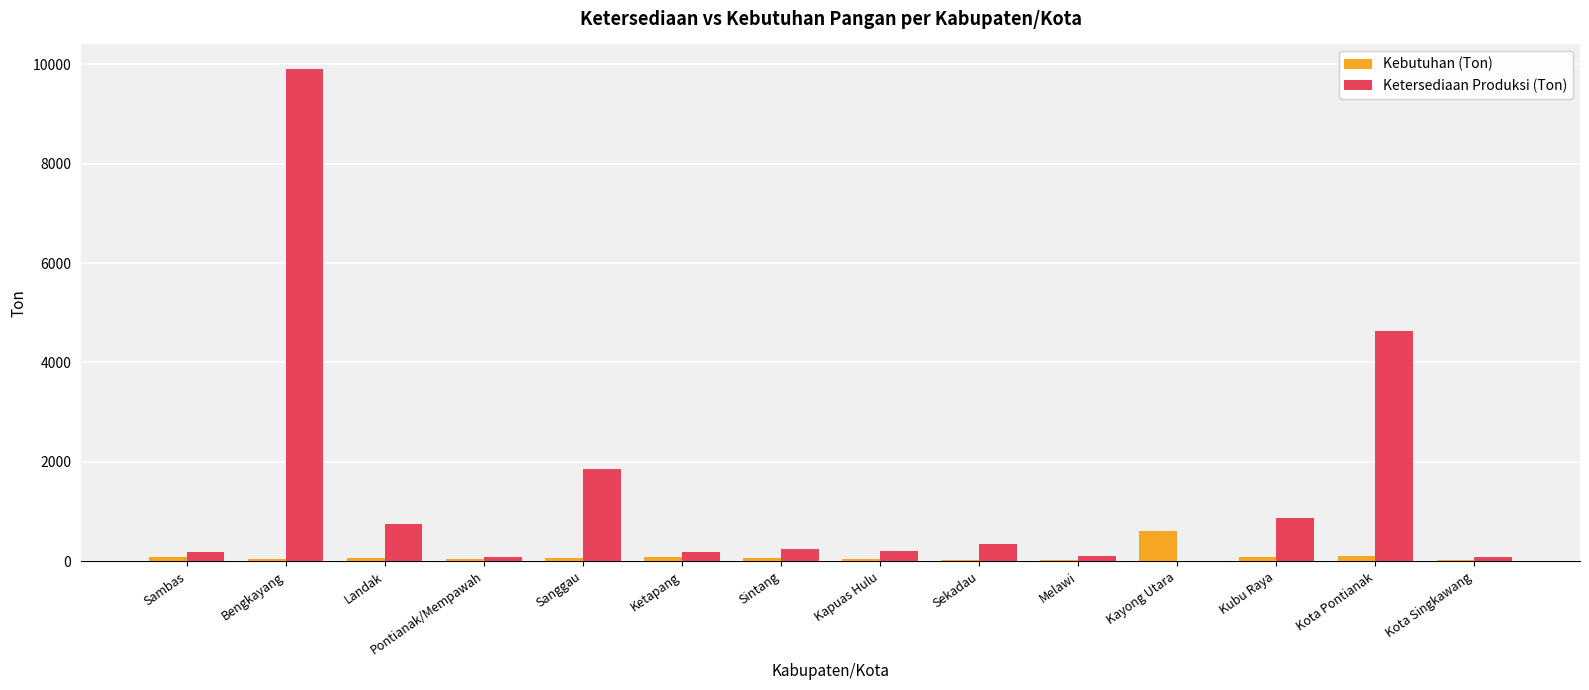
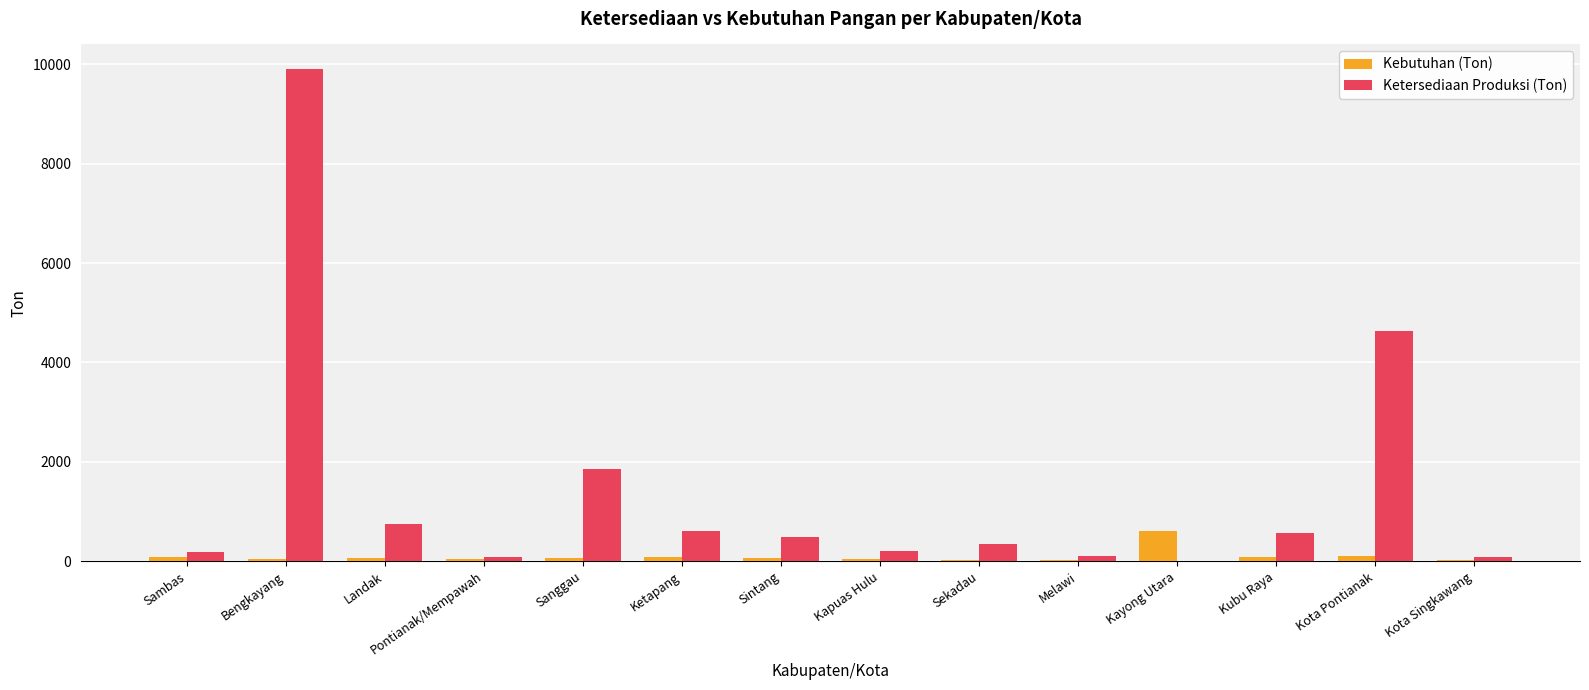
  {
    "Kebutuhan (Ton)": {
      "Sambas": 100,
      "Landak": 100,
      "Sanggau": 100,
      "Ketapang": 100,
      "Sintang": 100,
      "Kayong Utara": 600,
      "Kubu Raya": 100,
      "Kota Pontianak": 100
    },
    "Ketersediaan Produksi (Ton)": {
      "Sambas": 200,
      "Bengkayang": 9900,
      "Landak": 800,
      "Pontianak/Mempawah": 100,
      "Sanggau": 1900,
-     "Ketapang": 200,
-     "Sintang": 200,
+     "Ketapang": 600,
+     "Sintang": 500,
      "Kapuas Hulu": 200,
      "Sekadau": 400,
      "Melawi": 100,
-     "Kubu Raya": 900,
+     "Kubu Raya": 600,
      "Kota Pontianak": 4600,
      "Kota Singkawang": 100
    }
  }
